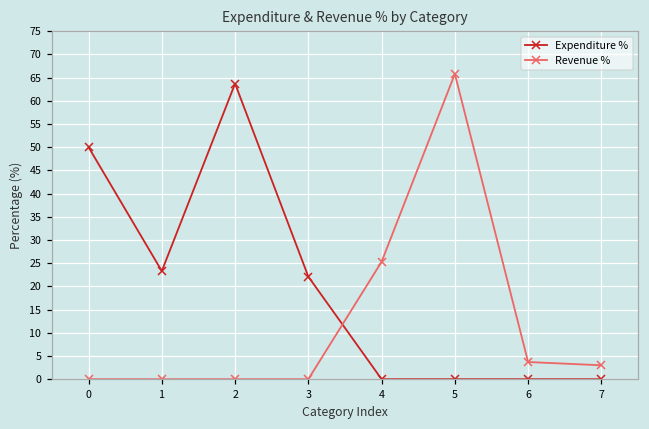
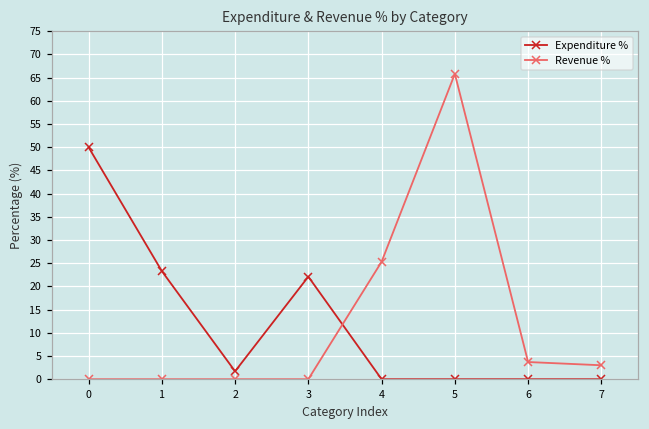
  {
    "Expenditure %": {
      "0": 50,
      "1": 23,
-     "2": 64,
+     "2": 2,
      "3": 22,
      "4": 0,
      "5": 0,
      "6": 0,
      "7": 0
    },
    "Revenue %": {
      "0": 0,
      "1": 0,
      "2": 0,
      "3": 0,
      "4": 25,
      "5": 66,
      "6": 4,
      "7": 3
    }
  }
